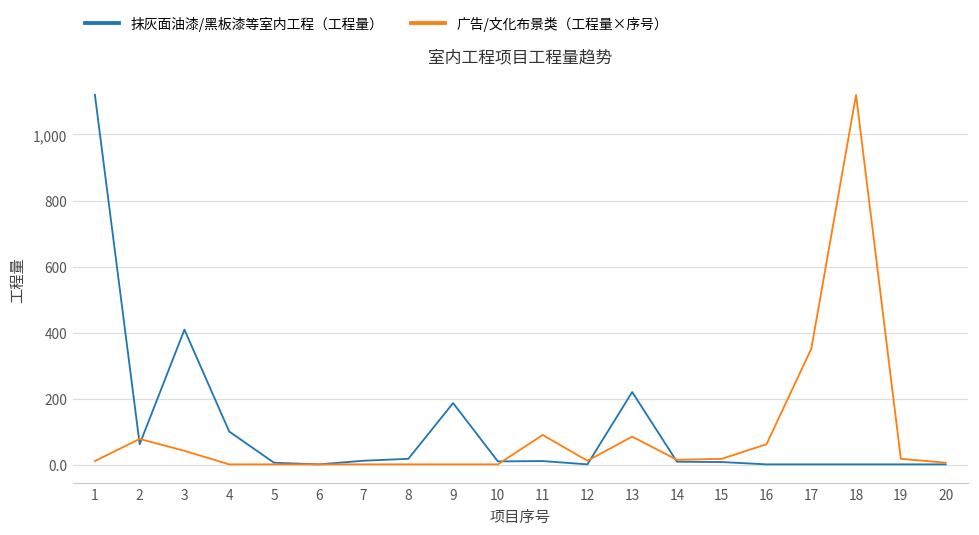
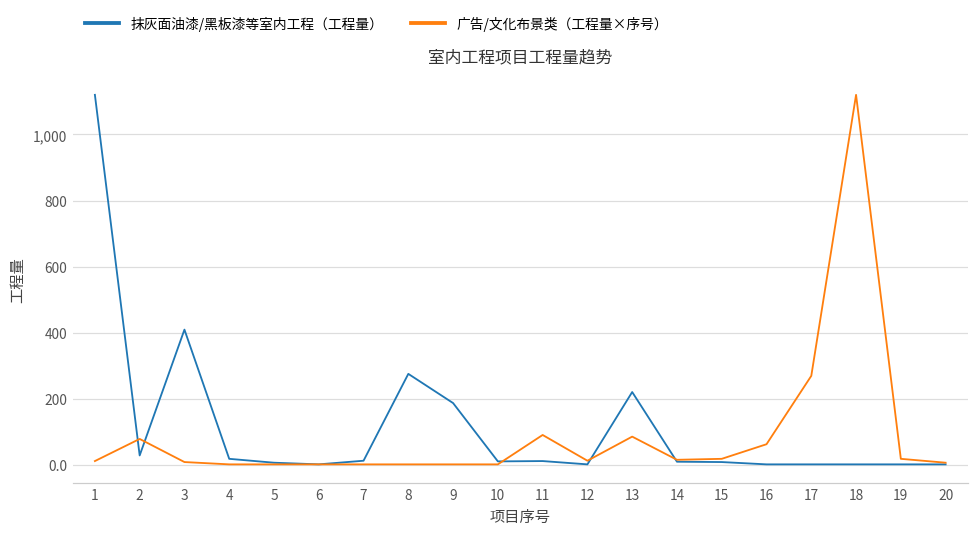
  {
    "抹灰面油漆/黑板漆等室内工程（工程量）": {
      "1": "1,120",
-     "2": "60",
+     "2": "30",
      "3": "410",
-     "4": "100",
+     "4": "20",
      "7": "10",
-     "8": "20",
+     "8": "280",
      "9": "190",
      "10": "10",
      "11": "10",
      "12": "0",
      "13": "220",
      "15": "10",
      "16": "0",
      "17": "0",
      "18": "0",
      "19": "0"
    },
    "广告/文化布景类（工程量×序号）": {
      "1": "10",
      "2": "80",
-     "3": "40",
+     "3": "10",
      "4": "0",
      "7": "0",
      "8": "0",
      "9": "0",
      "10": "0",
      "11": "90",
      "12": "10",
      "13": "90",
      "15": "20",
      "16": "60",
-     "17": "350",
+     "17": "270",
      "18": "1,120",
      "19": "20"
    }
  }
